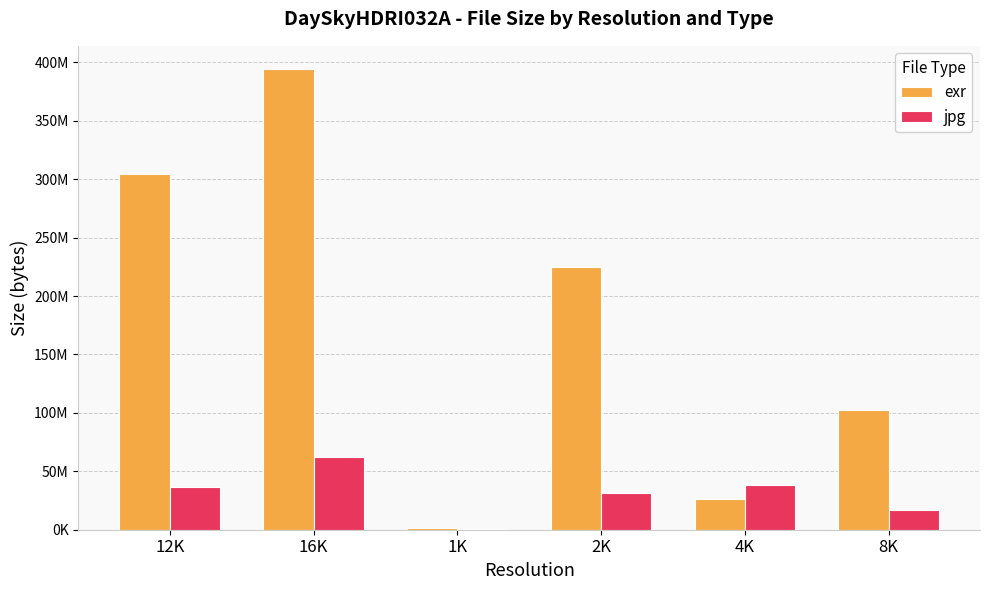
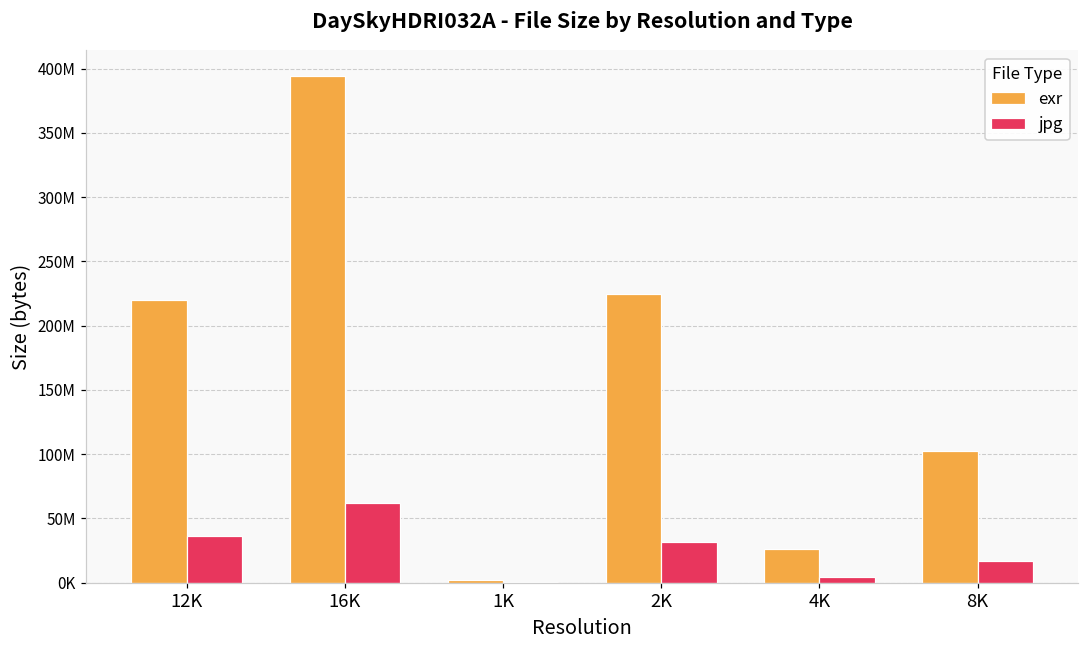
  {
    "exr": {
-     "12K": 304000000,
+     "12K": 220000000,
      "16K": 395000000,
      "2K": 225000000,
      "4K": 27000000,
      "8K": 103000000
    },
    "jpg": {
      "12K": 37000000,
      "16K": 62000000,
      "2K": 32000000,
-     "4K": 38000000,
+     "4K": 4000000,
      "8K": 17000000
    }
  }
